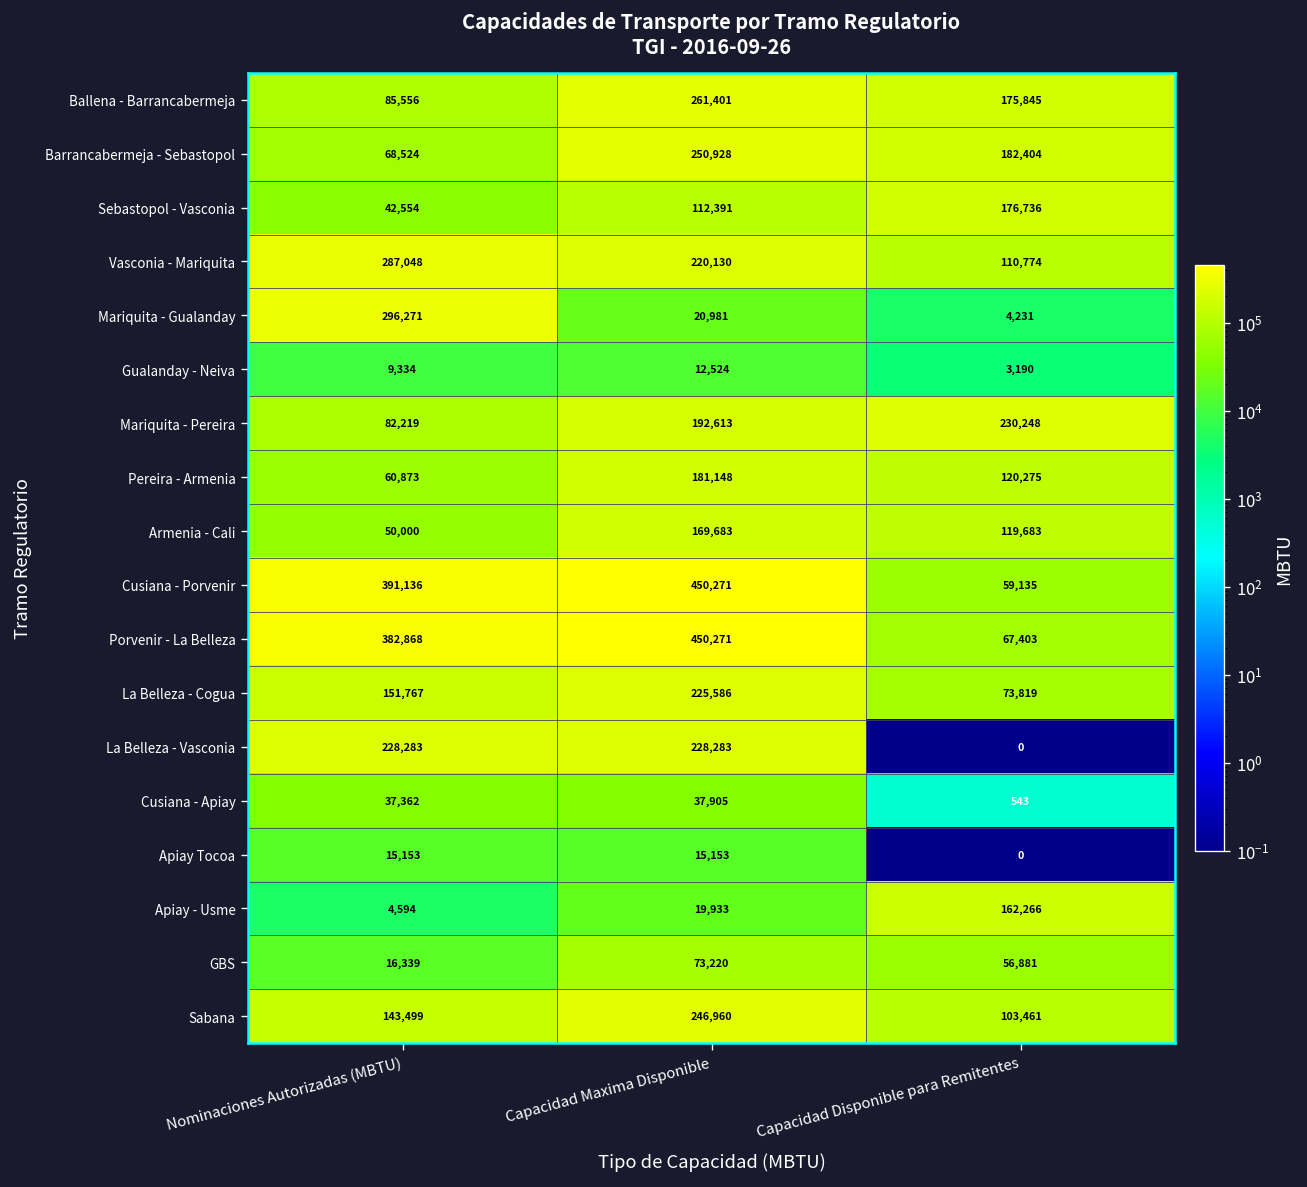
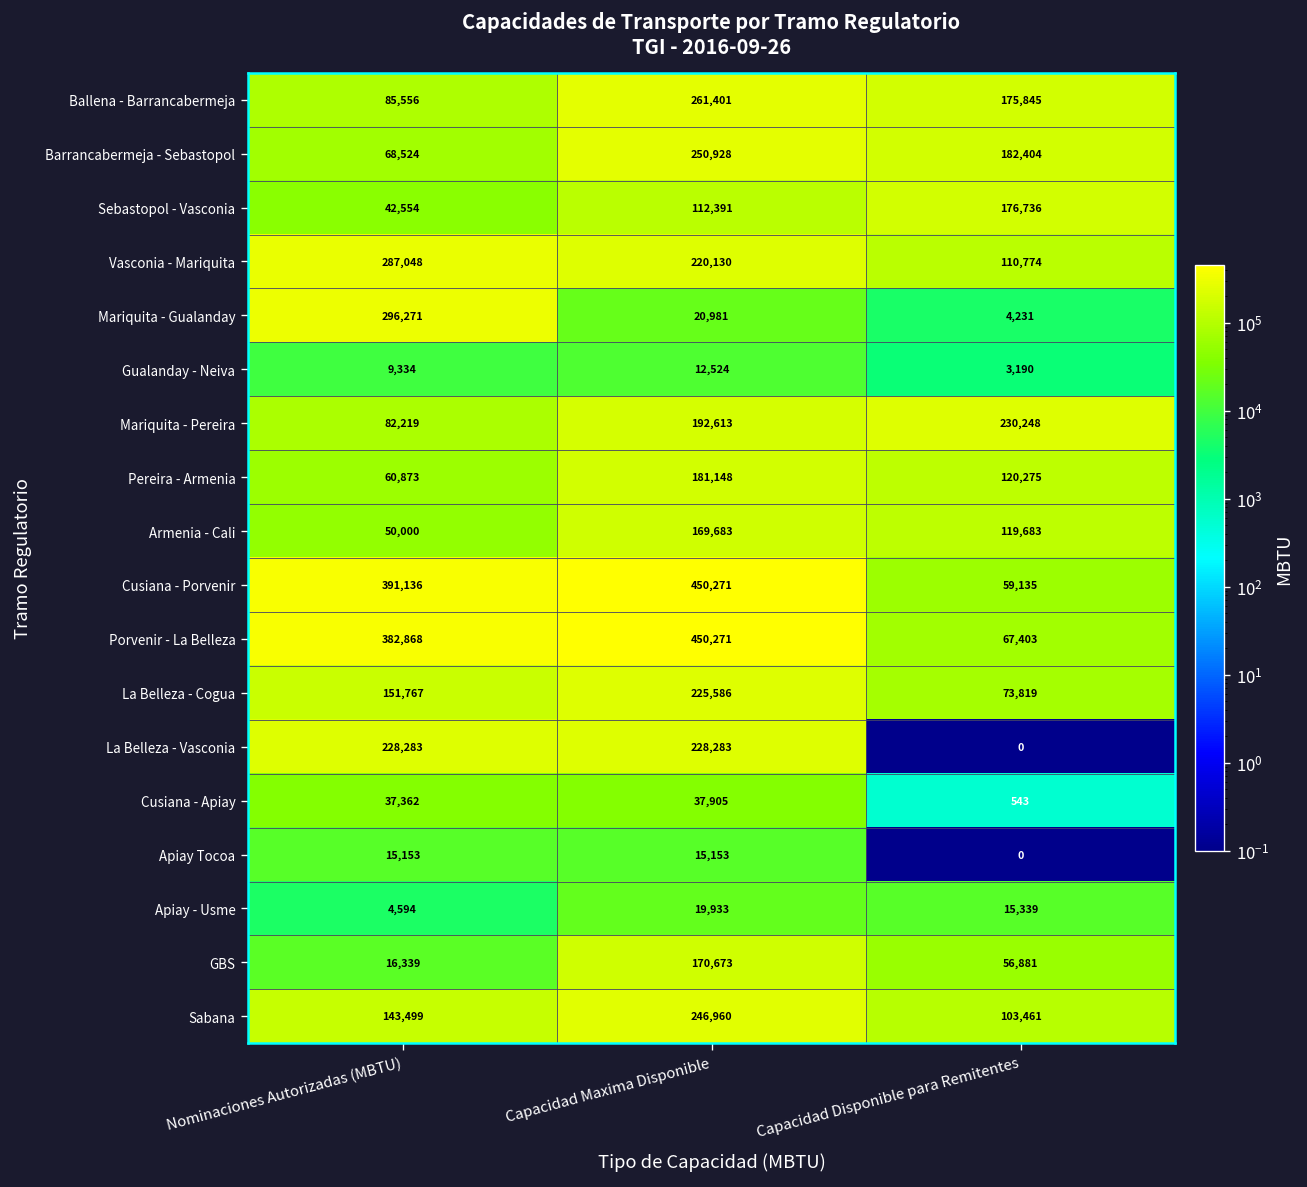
  {
    "Ballena - Barrancabermeja": {
      "Nominaciones Autorizadas (MBTU)": "85,556",
      "Capacidad Maxima Disponible": "261,401",
      "Capacidad Disponible para Remitentes": "175,845"
    },
    "Barrancabermeja - Sebastopol": {
      "Nominaciones Autorizadas (MBTU)": "68,524",
      "Capacidad Maxima Disponible": "250,928",
      "Capacidad Disponible para Remitentes": "182,404"
    },
    "Sebastopol - Vasconia": {
      "Nominaciones Autorizadas (MBTU)": "42,554",
      "Capacidad Maxima Disponible": "112,391",
      "Capacidad Disponible para Remitentes": "176,736"
    },
    "Vasconia - Mariquita": {
      "Nominaciones Autorizadas (MBTU)": "287,048",
      "Capacidad Maxima Disponible": "220,130",
      "Capacidad Disponible para Remitentes": "110,774"
    },
    "Mariquita - Gualanday": {
      "Nominaciones Autorizadas (MBTU)": "296,271",
      "Capacidad Maxima Disponible": "20,981",
      "Capacidad Disponible para Remitentes": "4,231"
    },
    "Gualanday - Neiva": {
      "Nominaciones Autorizadas (MBTU)": "9,334",
      "Capacidad Maxima Disponible": "12,524",
      "Capacidad Disponible para Remitentes": "3,190"
    },
    "Mariquita - Pereira": {
      "Nominaciones Autorizadas (MBTU)": "82,219",
      "Capacidad Maxima Disponible": "192,613",
      "Capacidad Disponible para Remitentes": "230,248"
    },
    "Pereira - Armenia": {
      "Nominaciones Autorizadas (MBTU)": "60,873",
      "Capacidad Maxima Disponible": "181,148",
      "Capacidad Disponible para Remitentes": "120,275"
    },
    "Armenia - Cali": {
      "Nominaciones Autorizadas (MBTU)": "50,000",
      "Capacidad Maxima Disponible": "169,683",
      "Capacidad Disponible para Remitentes": "119,683"
    },
    "Cusiana - Porvenir": {
      "Nominaciones Autorizadas (MBTU)": "391,136",
      "Capacidad Maxima Disponible": "450,271",
      "Capacidad Disponible para Remitentes": "59,135"
    },
    "Porvenir - La Belleza": {
      "Nominaciones Autorizadas (MBTU)": "382,868",
      "Capacidad Maxima Disponible": "450,271",
      "Capacidad Disponible para Remitentes": "67,403"
    },
    "La Belleza - Cogua": {
      "Nominaciones Autorizadas (MBTU)": "151,767",
      "Capacidad Maxima Disponible": "225,586",
      "Capacidad Disponible para Remitentes": "73,819"
    },
    "La Belleza - Vasconia": {
      "Nominaciones Autorizadas (MBTU)": "228,283",
      "Capacidad Maxima Disponible": "228,283",
      "Capacidad Disponible para Remitentes": "0"
    },
    "Cusiana - Apiay": {
      "Nominaciones Autorizadas (MBTU)": "37,362",
      "Capacidad Maxima Disponible": "37,905",
      "Capacidad Disponible para Remitentes": "543"
    },
    "Apiay Tocoa": {
      "Nominaciones Autorizadas (MBTU)": "15,153",
      "Capacidad Maxima Disponible": "15,153",
      "Capacidad Disponible para Remitentes": "0"
    },
    "Apiay - Usme": {
      "Nominaciones Autorizadas (MBTU)": "4,594",
      "Capacidad Maxima Disponible": "19,933",
-     "Capacidad Disponible para Remitentes": "162,266"
+     "Capacidad Disponible para Remitentes": "15,339"
    },
    "GBS": {
      "Nominaciones Autorizadas (MBTU)": "16,339",
-     "Capacidad Maxima Disponible": "73,220",
+     "Capacidad Maxima Disponible": "170,673",
      "Capacidad Disponible para Remitentes": "56,881"
    },
    "Sabana": {
      "Nominaciones Autorizadas (MBTU)": "143,499",
      "Capacidad Maxima Disponible": "246,960",
      "Capacidad Disponible para Remitentes": "103,461"
    }
  }
